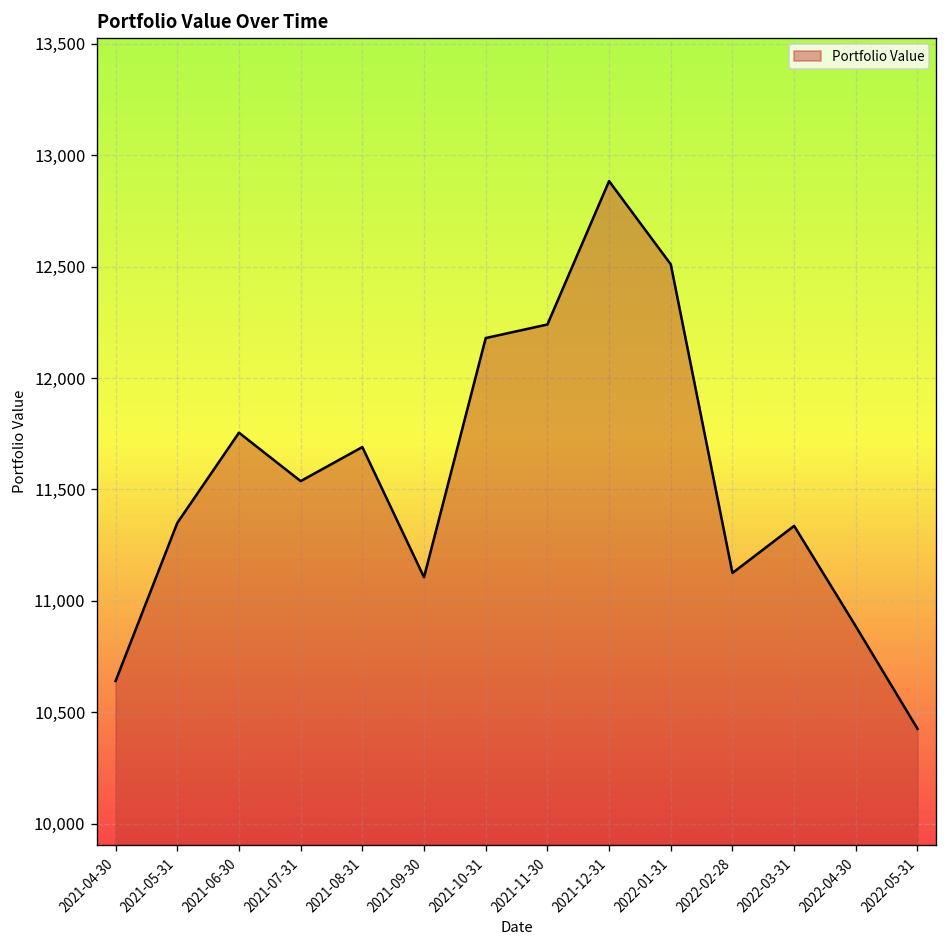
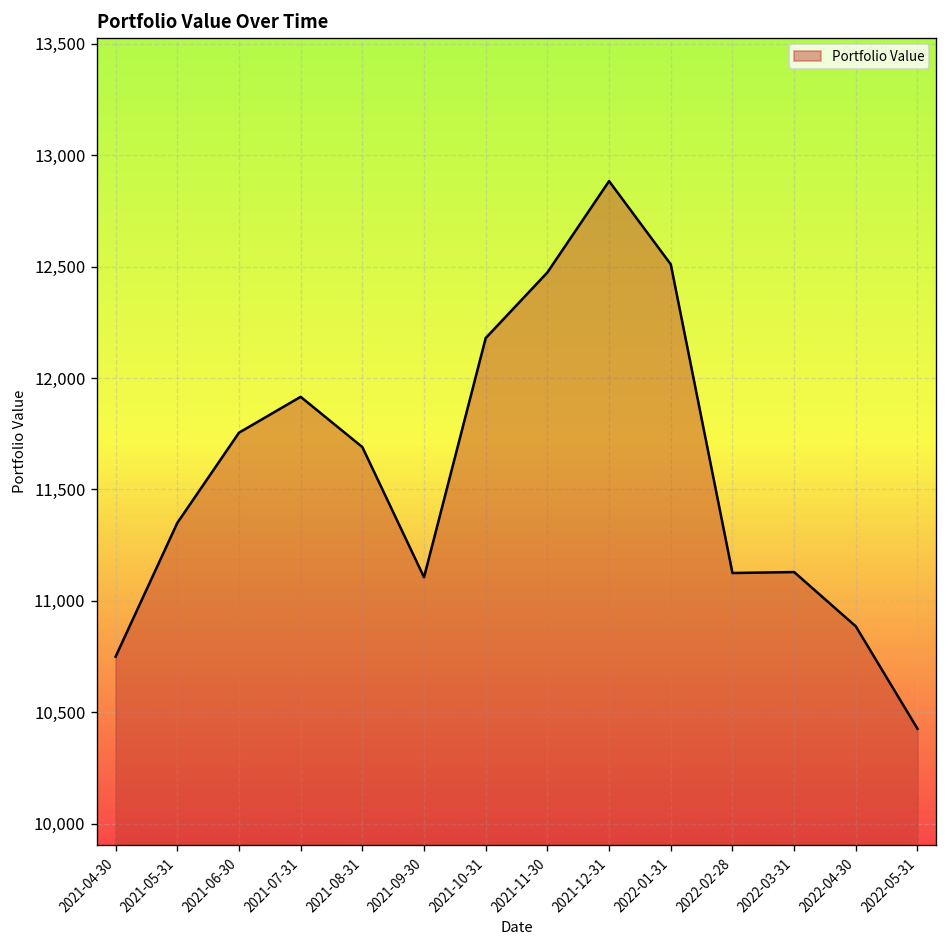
  {
-   "2021-04-30": "10,640",
+   "2021-04-30": "10,750",
    "2021-05-31": "11,350",
    "2021-06-30": "11,750",
-   "2021-07-31": "11,540",
+   "2021-07-31": "11,920",
    "2021-08-31": "11,690",
    "2021-09-30": "11,110",
    "2021-10-31": "12,180",
-   "2021-11-30": "12,240",
+   "2021-11-30": "12,470",
    "2021-12-31": "12,880",
    "2022-01-31": "12,510",
    "2022-02-28": "11,120",
-   "2022-03-31": "11,340",
+   "2022-03-31": "11,130",
    "2022-04-30": "10,890",
    "2022-05-31": "10,430"
  }
